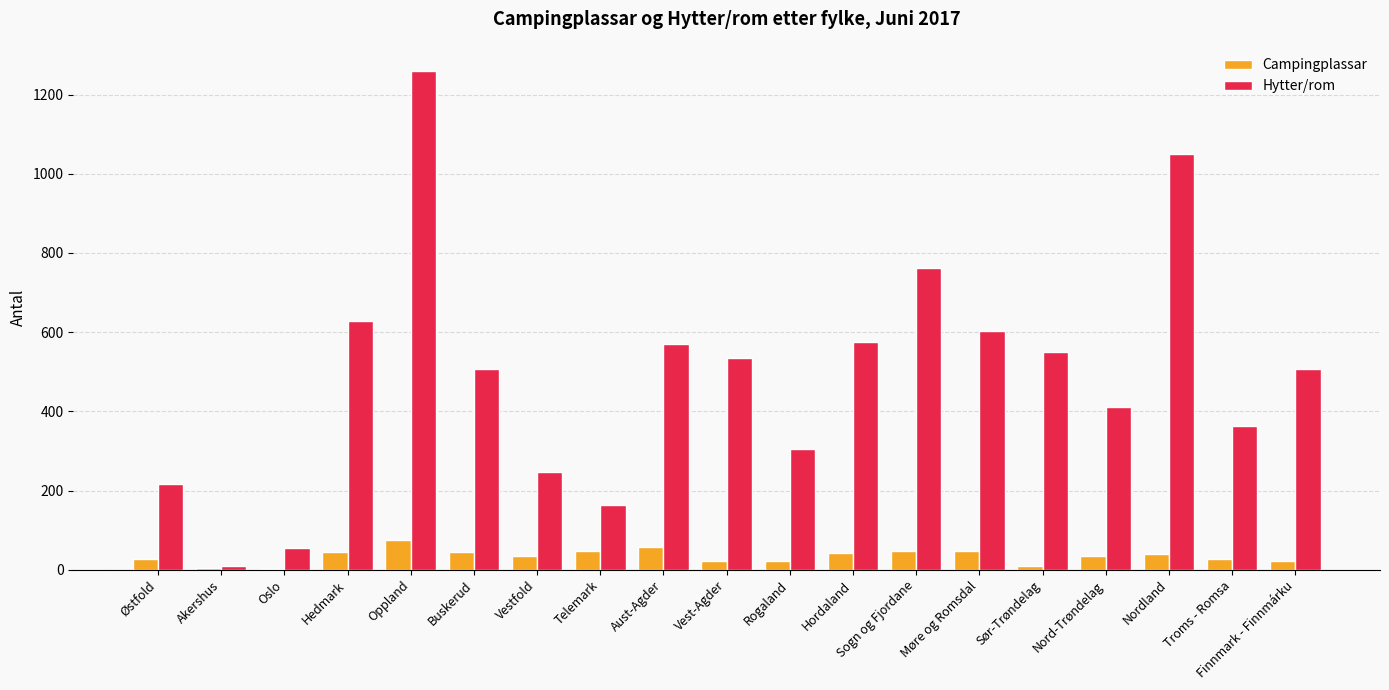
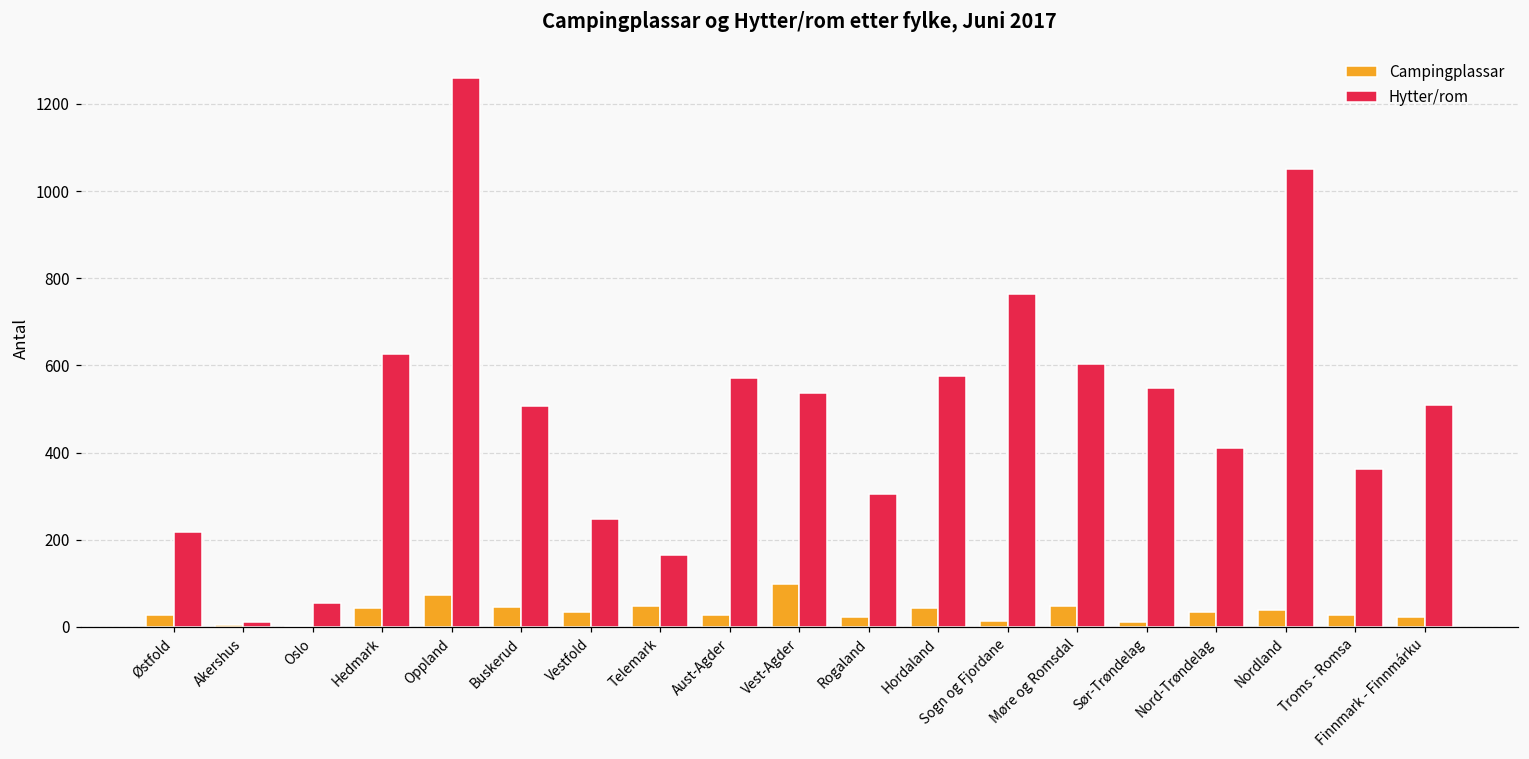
  {
    "Campingplassar": {
      "Østfold": 30,
      "Hedmark": 40,
      "Oppland": 70,
      "Buskerud": 50,
      "Vestfold": 40,
      "Telemark": 50,
-     "Aust-Agder": 60,
-     "Vest-Agder": 20,
+     "Aust-Agder": 30,
+     "Vest-Agder": 100,
      "Rogaland": 20,
      "Hordaland": 40,
-     "Sogn og Fjordane": 50,
+     "Sogn og Fjordane": 10,
      "Møre og Romsdal": 50,
      "Sør-Trøndelag": 10,
      "Nord-Trøndelag": 40,
      "Nordland": 40,
      "Troms - Romsa": 30,
      "Finnmark - Finnmárku": 20
    },
    "Hytter/rom": {
      "Østfold": 220,
      "Akershus": 10,
      "Oslo": 60,
      "Hedmark": 630,
      "Oppland": 1260,
      "Buskerud": 510,
      "Vestfold": 250,
      "Telemark": 160,
      "Aust-Agder": 570,
      "Vest-Agder": 540,
      "Rogaland": 300,
      "Hordaland": 580,
      "Sogn og Fjordane": 760,
      "Møre og Romsdal": 600,
      "Sør-Trøndelag": 550,
      "Nord-Trøndelag": 410,
      "Nordland": 1050,
      "Troms - Romsa": 360,
      "Finnmark - Finnmárku": 510
    }
  }
